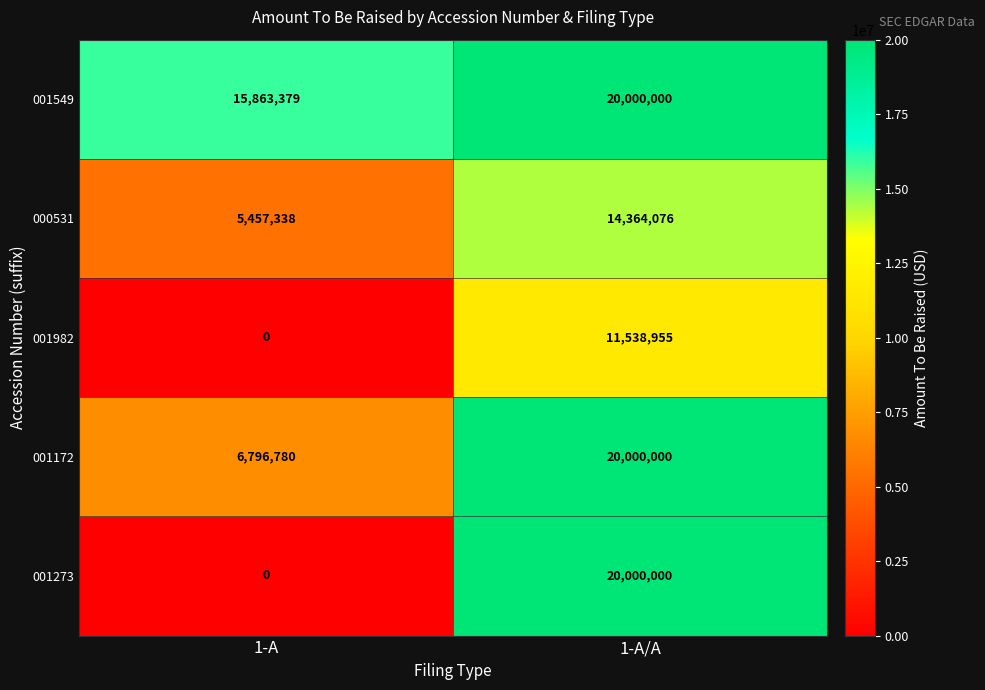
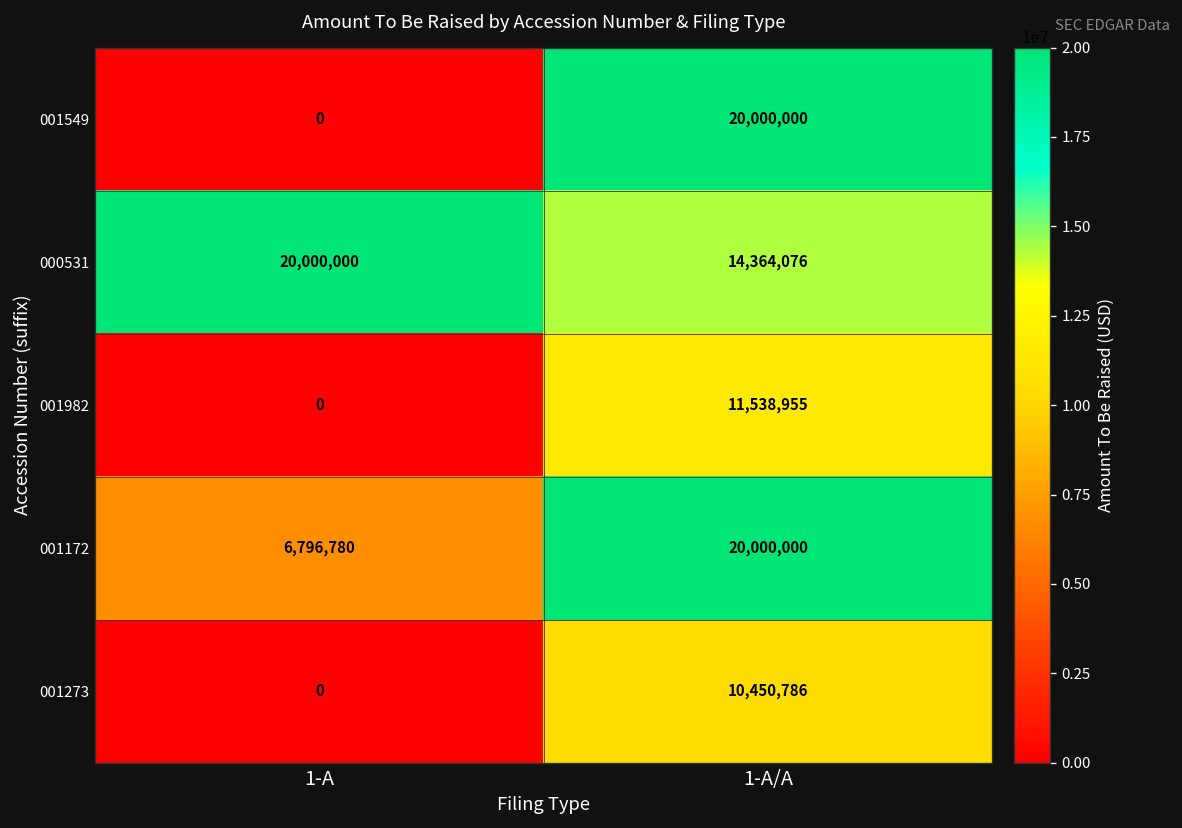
  {
    "001549": {
-     "1-A": "15,863,379",
+     "1-A": "0",
      "1-A/A": "20,000,000"
    },
    "000531": {
-     "1-A": "5,457,338",
+     "1-A": "20,000,000",
      "1-A/A": "14,364,076"
    },
    "001982": {
      "1-A": "0",
      "1-A/A": "11,538,955"
    },
    "001172": {
      "1-A": "6,796,780",
      "1-A/A": "20,000,000"
    },
    "001273": {
      "1-A": "0",
-     "1-A/A": "20,000,000"
+     "1-A/A": "10,450,786"
    }
  }
